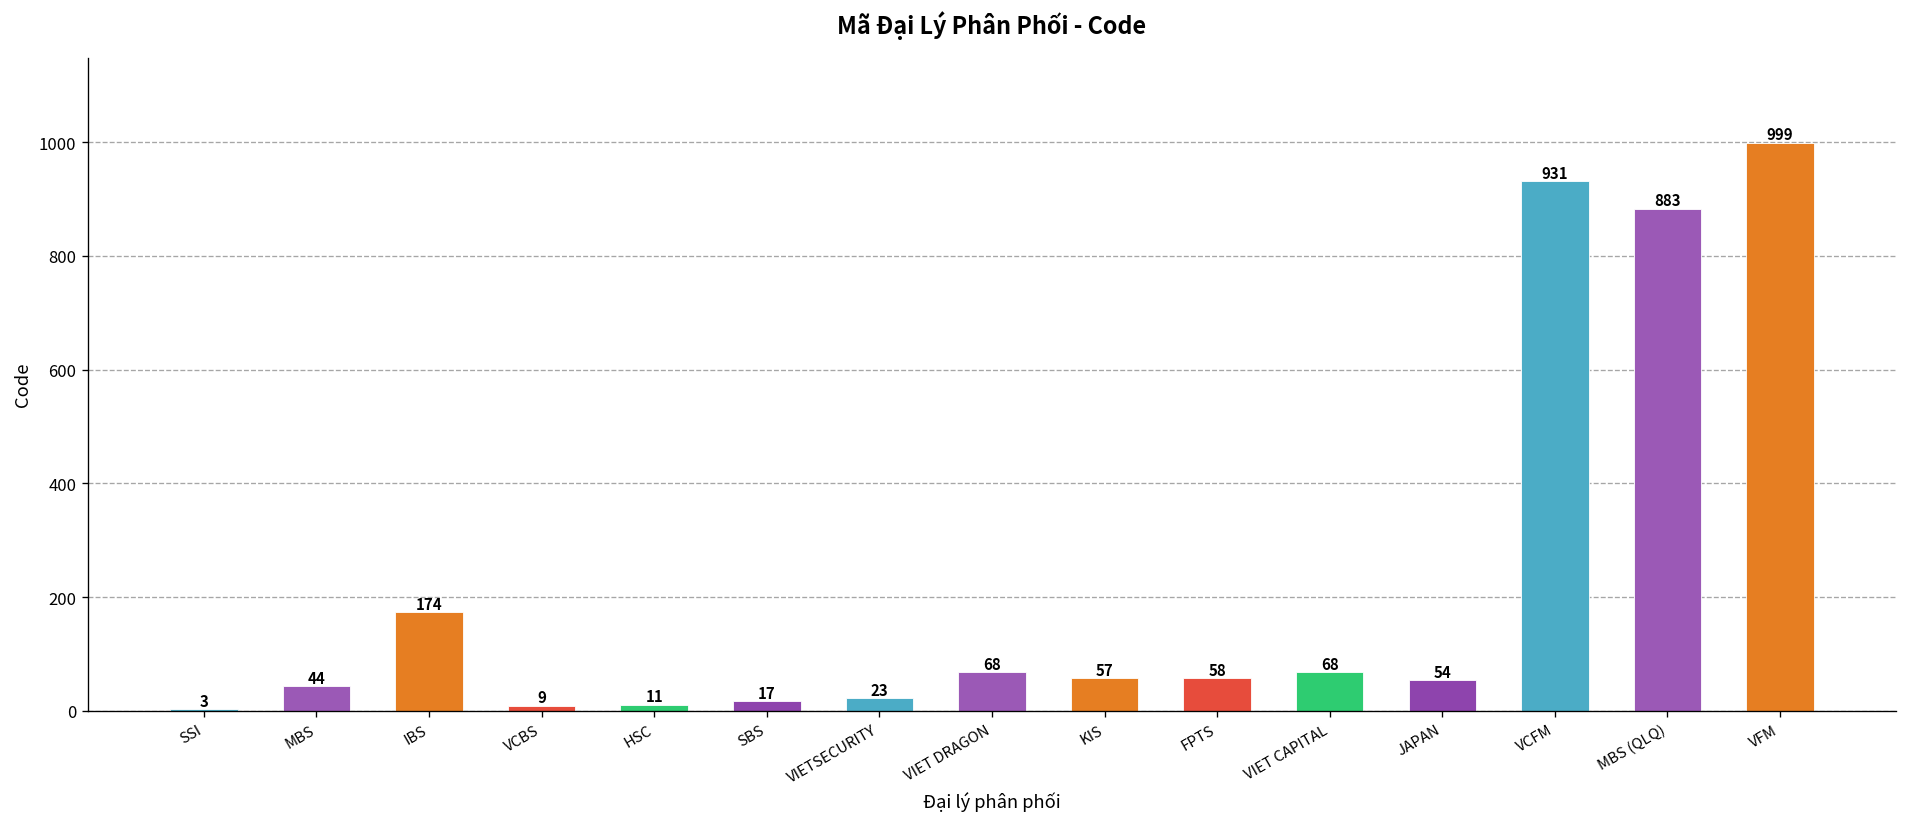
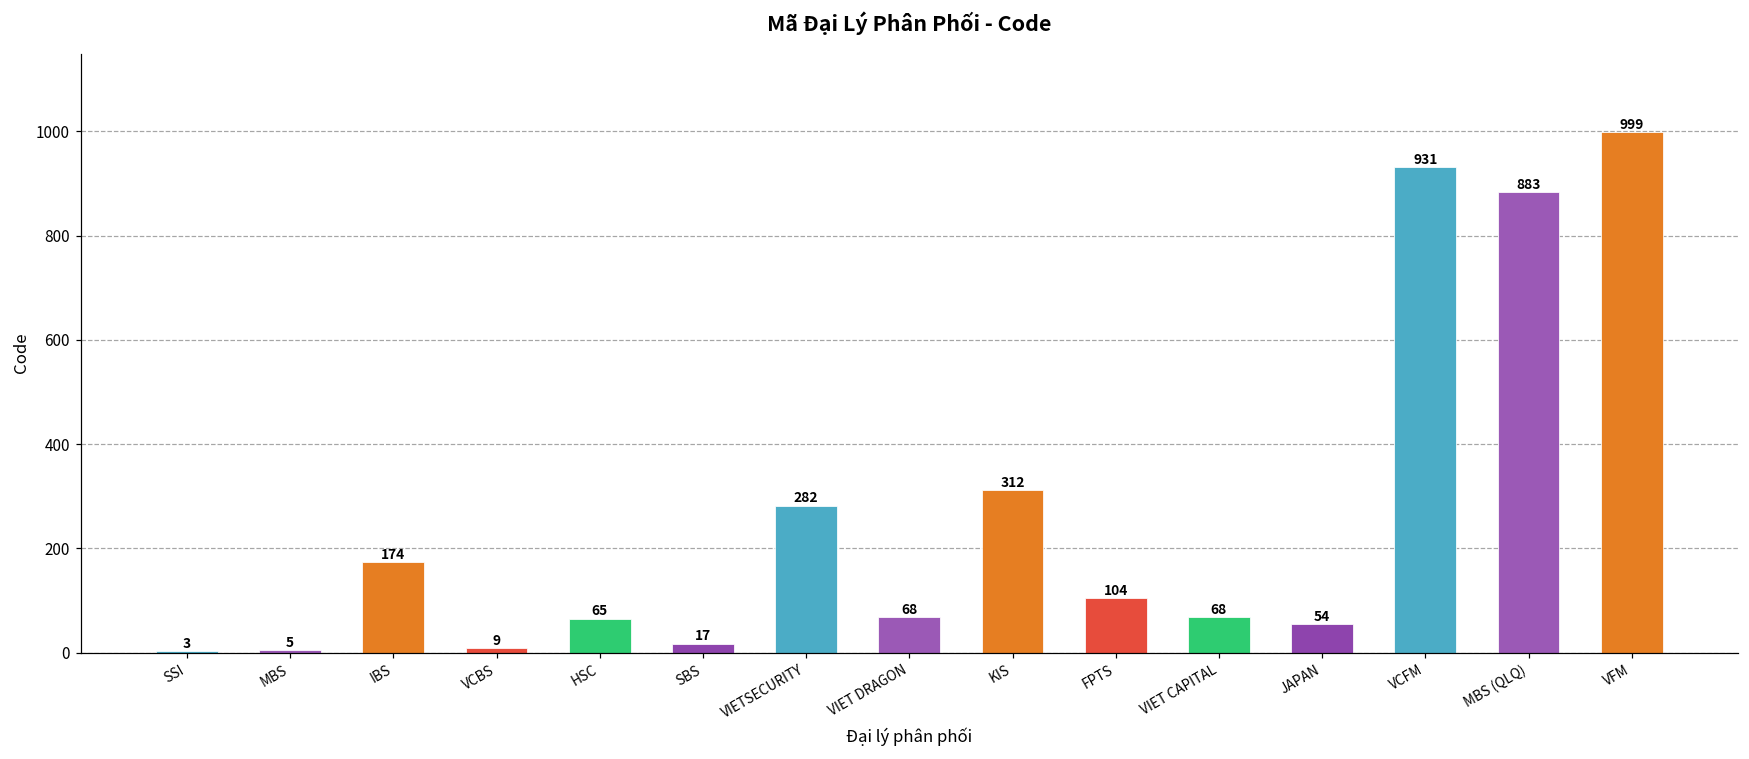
  {
    "SSI": 3,
-   "MBS": 44,
+   "MBS": 5,
    "IBS": 174,
    "VCBS": 9,
-   "HSC": 11,
+   "HSC": 65,
    "SBS": 17,
-   "VIETSECURITY": 23,
+   "VIETSECURITY": 282,
    "VIET DRAGON": 68,
-   "KIS": 57,
-   "FPTS": 58,
+   "KIS": 312,
+   "FPTS": 104,
    "VIET CAPITAL": 68,
    "JAPAN": 54,
    "VCFM": 931,
    "MBS (QLQ)": 883,
    "VFM": 999
  }
